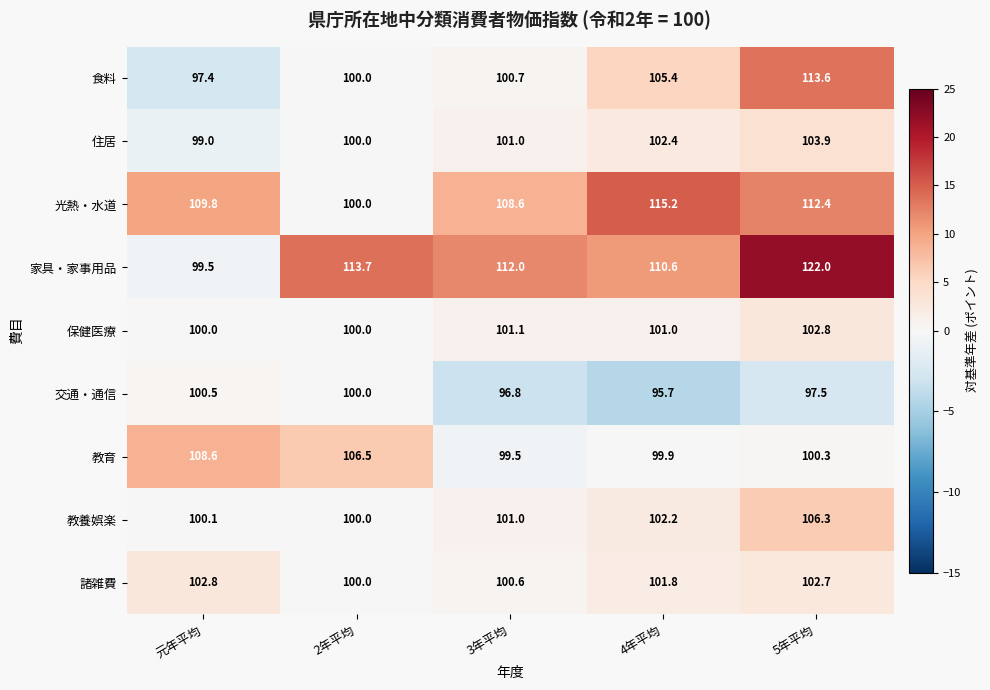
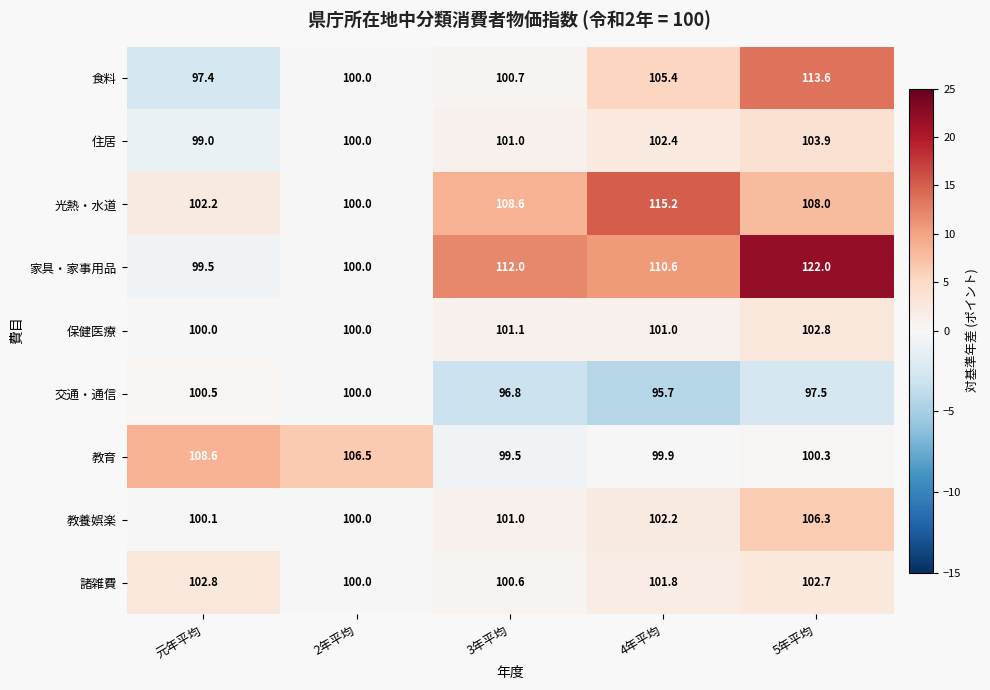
  {
    "食料": {
      "元年平均": 97.4,
      "2年平均": 100.0,
      "3年平均": 100.7,
      "4年平均": 105.4,
      "5年平均": 113.6
    },
    "住居": {
      "元年平均": 99.0,
      "2年平均": 100.0,
      "3年平均": 101.0,
      "4年平均": 102.4,
      "5年平均": 103.9
    },
    "光熱・水道": {
-     "元年平均": 109.8,
+     "元年平均": 102.2,
      "2年平均": 100.0,
      "3年平均": 108.6,
      "4年平均": 115.2,
-     "5年平均": 112.4
+     "5年平均": 108.0
    },
    "家具・家事用品": {
      "元年平均": 99.5,
-     "2年平均": 113.7,
+     "2年平均": 100.0,
      "3年平均": 112.0,
      "4年平均": 110.6,
      "5年平均": 122.0
    },
    "保健医療": {
      "元年平均": 100.0,
      "2年平均": 100.0,
      "3年平均": 101.1,
      "4年平均": 101.0,
      "5年平均": 102.8
    },
    "交通・通信": {
      "元年平均": 100.5,
      "2年平均": 100.0,
      "3年平均": 96.8,
      "4年平均": 95.7,
      "5年平均": 97.5
    },
    "教育": {
      "元年平均": 108.6,
      "2年平均": 106.5,
      "3年平均": 99.5,
      "4年平均": 99.9,
      "5年平均": 100.3
    },
    "教養娯楽": {
      "元年平均": 100.1,
      "2年平均": 100.0,
      "3年平均": 101.0,
      "4年平均": 102.2,
      "5年平均": 106.3
    },
    "諸雑費": {
      "元年平均": 102.8,
      "2年平均": 100.0,
      "3年平均": 100.6,
      "4年平均": 101.8,
      "5年平均": 102.7
    }
  }
